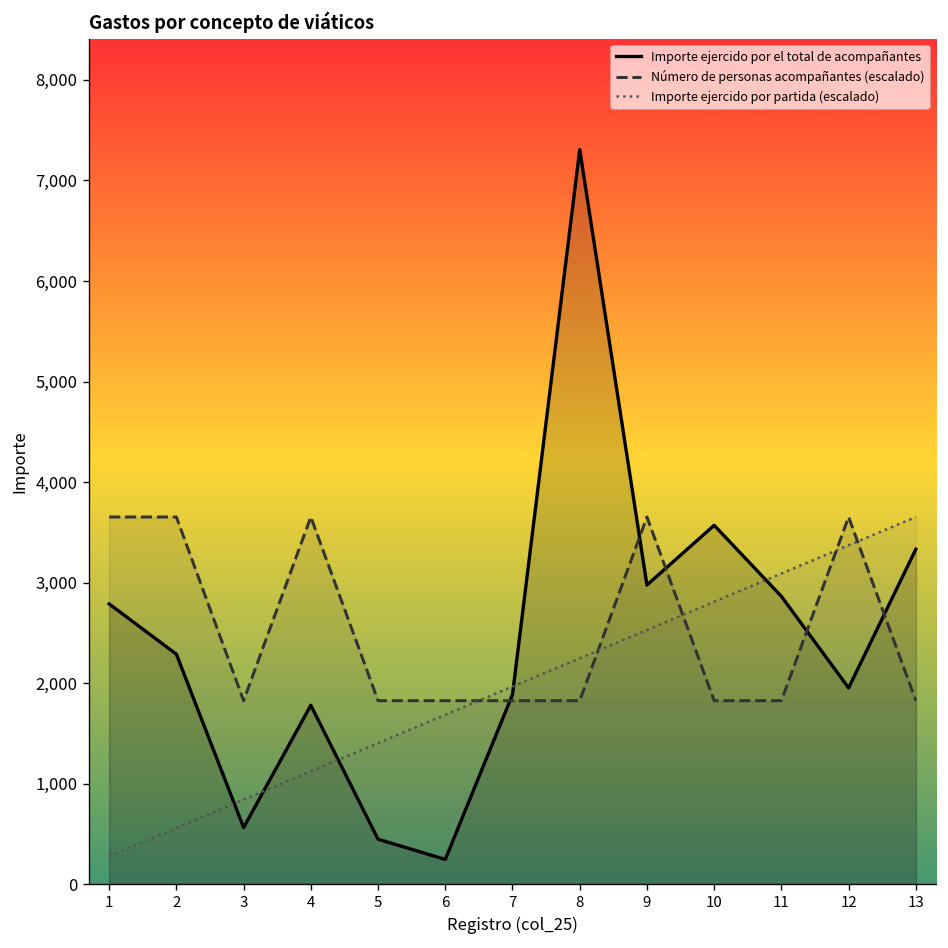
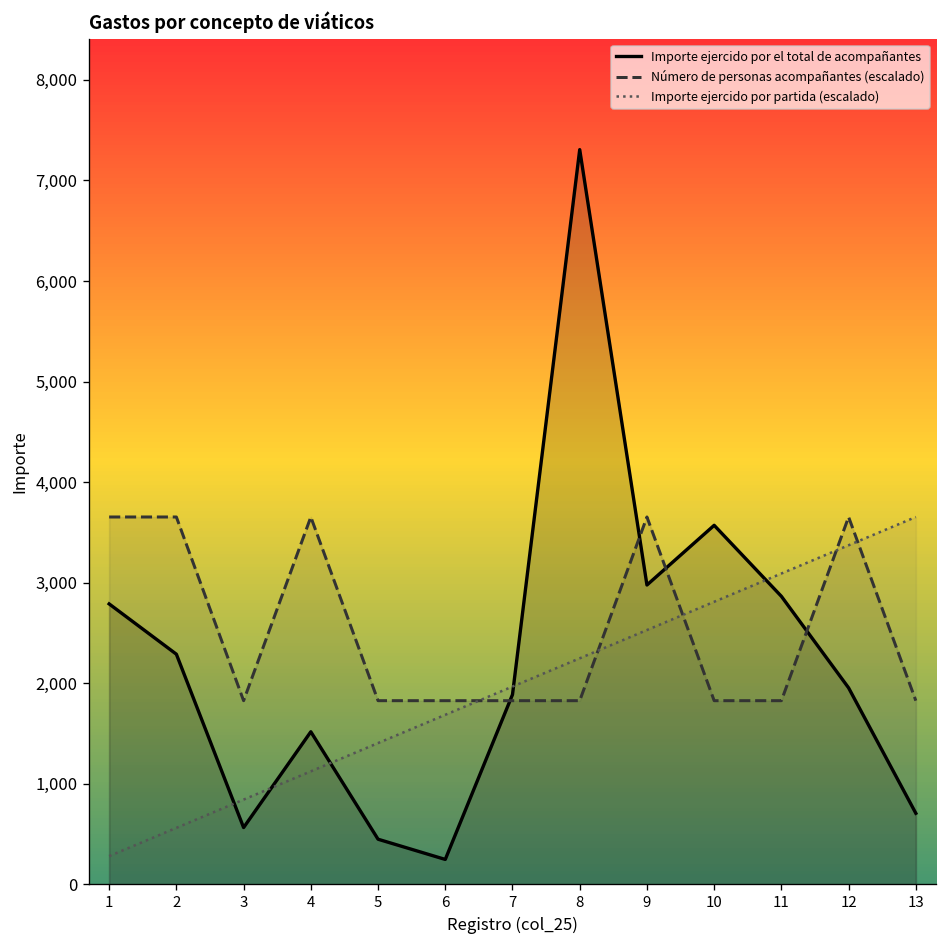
  {
    "Importe ejercido por el total de acompañantes": {
      "1": "2,800",
      "2": "2,300",
      "3": "600",
-     "4": "1,800",
+     "4": "1,500",
      "5": "400",
      "6": "200",
      "7": "1,900",
      "8": "7,300",
      "9": "3,000",
      "10": "3,600",
      "11": "2,900",
      "12": "2,000",
-     "13": "3,300"
+     "13": "700"
    }
  }
